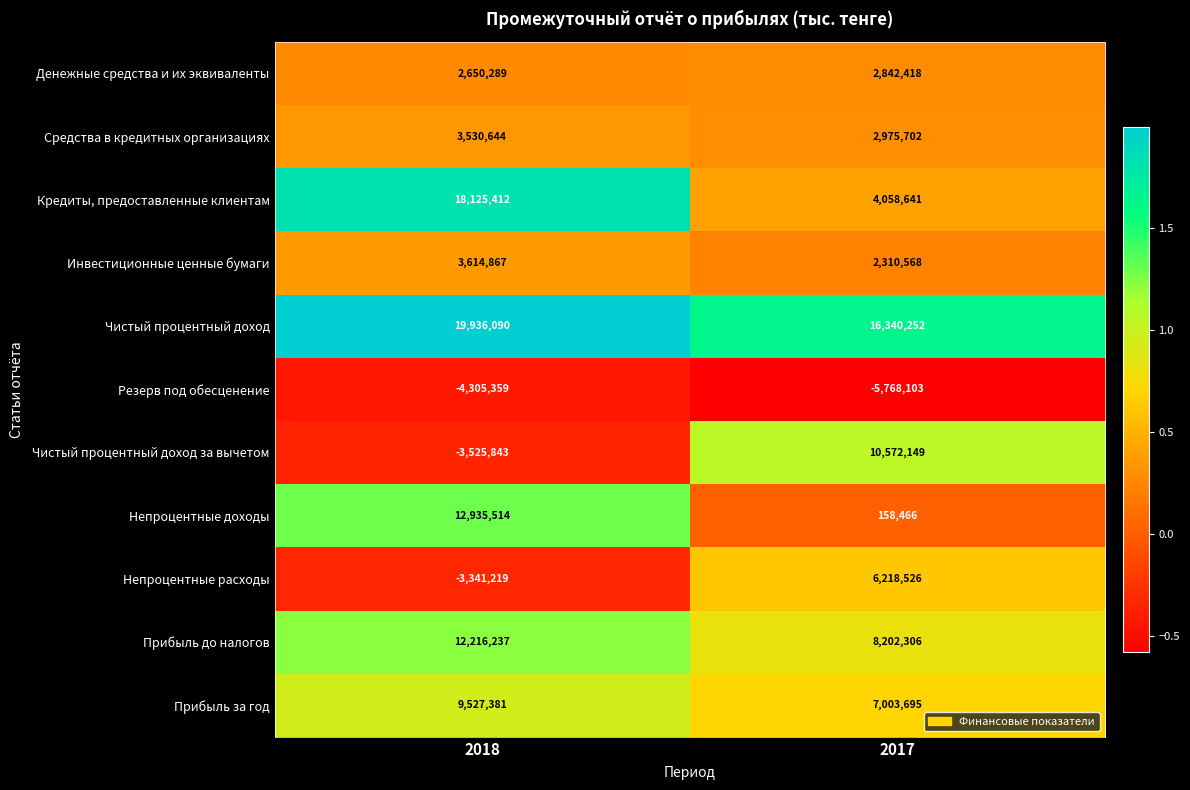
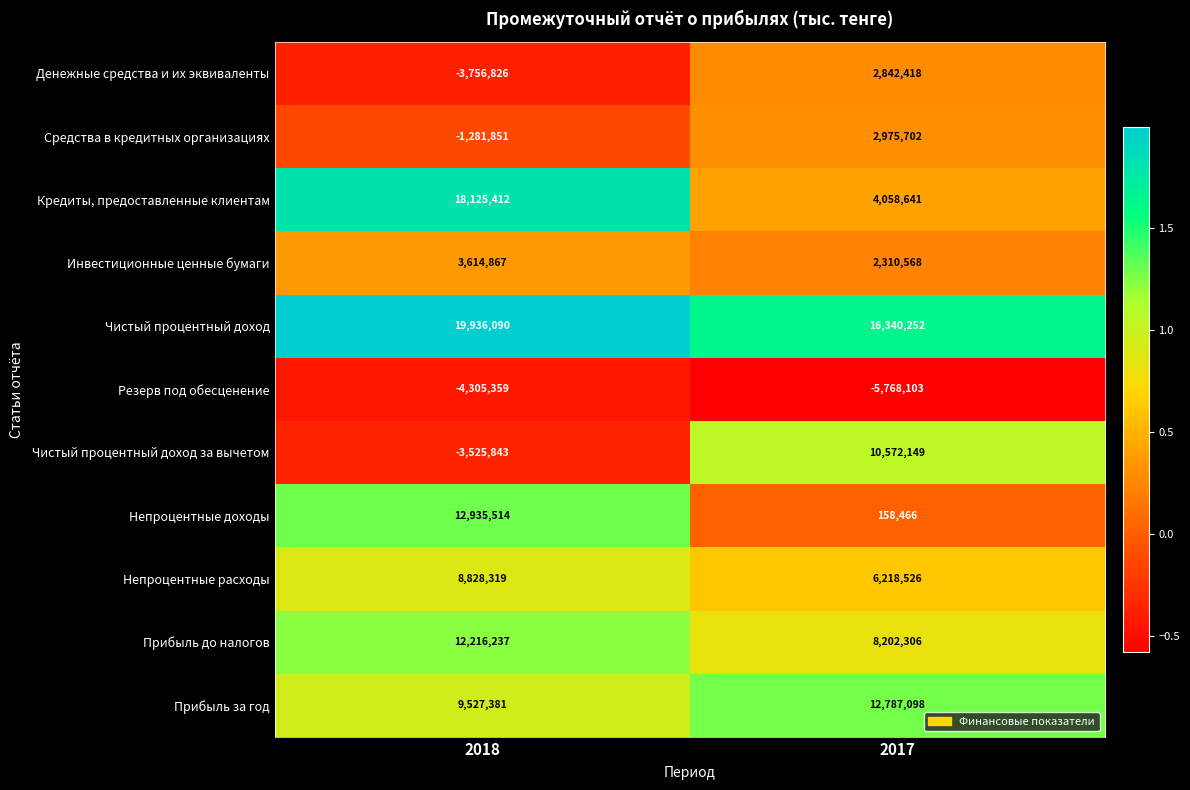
  {
    "Денежные средства и их эквиваленты": {
-     "2018": "2,650,289",
+     "2018": "-3,756,826",
      "2017": "2,842,418"
    },
    "Средства в кредитных организациях": {
-     "2018": "3,530,644",
+     "2018": "-1,281,851",
      "2017": "2,975,702"
    },
    "Кредиты, предоставленные клиентам": {
      "2018": "18,125,412",
      "2017": "4,058,641"
    },
    "Инвестиционные ценные бумаги": {
      "2018": "3,614,867",
      "2017": "2,310,568"
    },
    "Чистый процентный доход": {
      "2018": "19,936,090",
      "2017": "16,340,252"
    },
    "Резерв под обесценение": {
      "2018": "-4,305,359",
      "2017": "-5,768,103"
    },
    "Чистый процентный доход за вычетом": {
      "2018": "-3,525,843",
      "2017": "10,572,149"
    },
    "Непроцентные доходы": {
      "2018": "12,935,514",
      "2017": "158,466"
    },
    "Непроцентные расходы": {
-     "2018": "-3,341,219",
+     "2018": "8,828,319",
      "2017": "6,218,526"
    },
    "Прибыль до налогов": {
      "2018": "12,216,237",
      "2017": "8,202,306"
    },
    "Прибыль за год": {
      "2018": "9,527,381",
-     "2017": "7,003,695"
+     "2017": "12,787,098"
    }
  }
